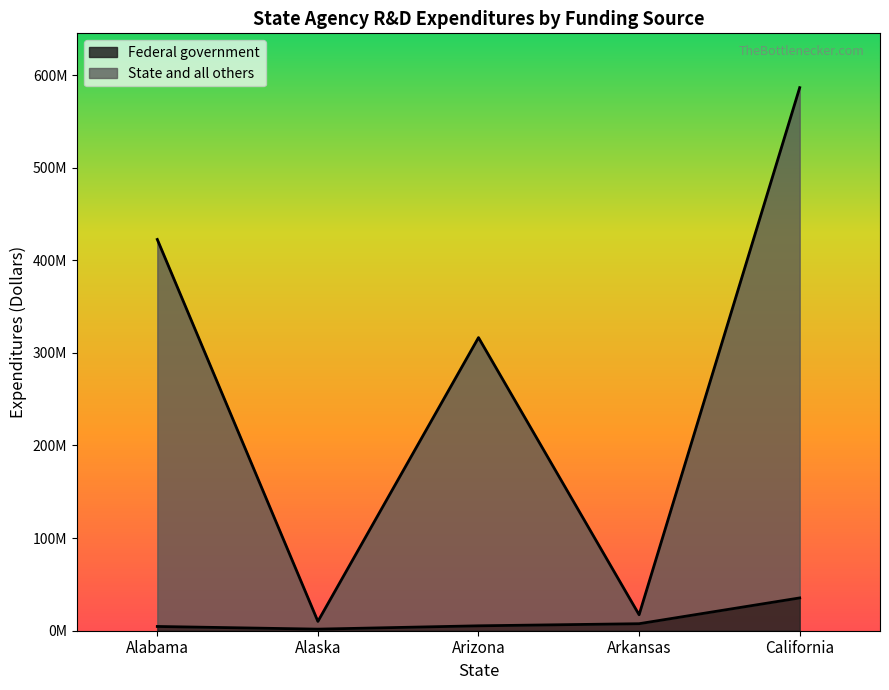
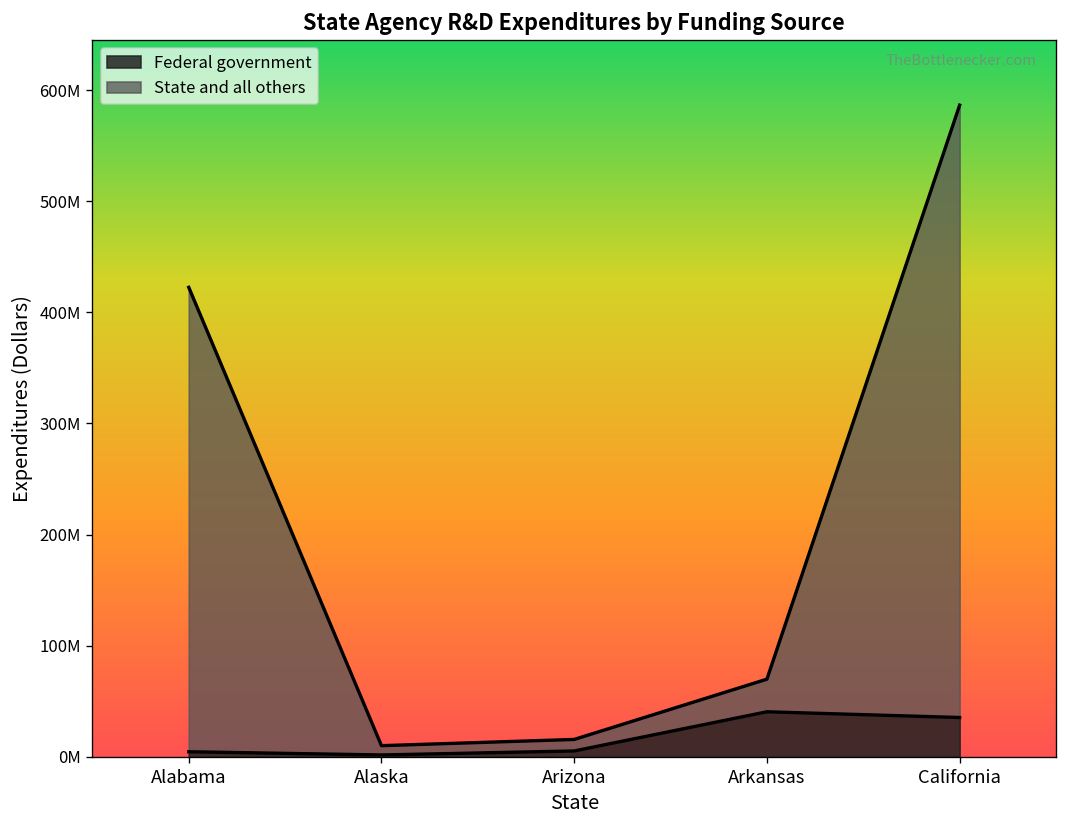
  {
    "Federal government": {
      "Alabama": 0,
      "Alaska": 0,
      "Arizona": 10000000,
-     "Arkansas": 10000000,
+     "Arkansas": 40000000,
      "California": 40000000
    },
    "State and all others": {
      "Alabama": 420000000,
      "Alaska": 10000000,
-     "Arizona": 310000000,
-     "Arkansas": 10000000,
+     "Arizona": 10000000,
+     "Arkansas": 30000000,
      "California": 550000000
    }
  }
